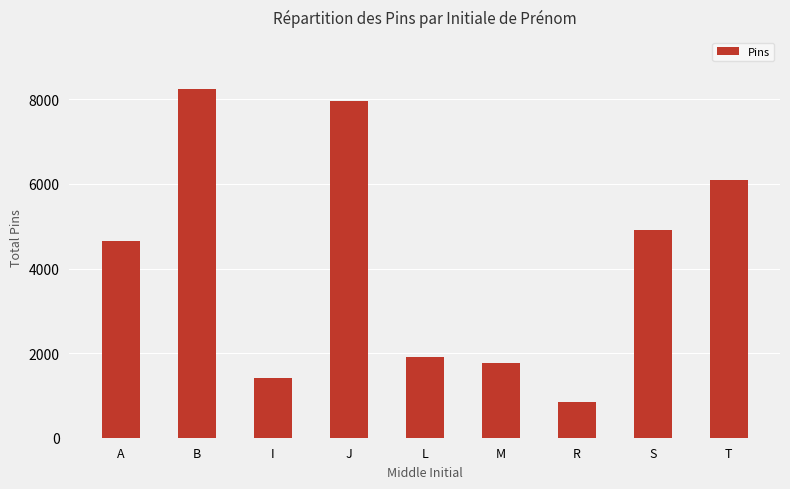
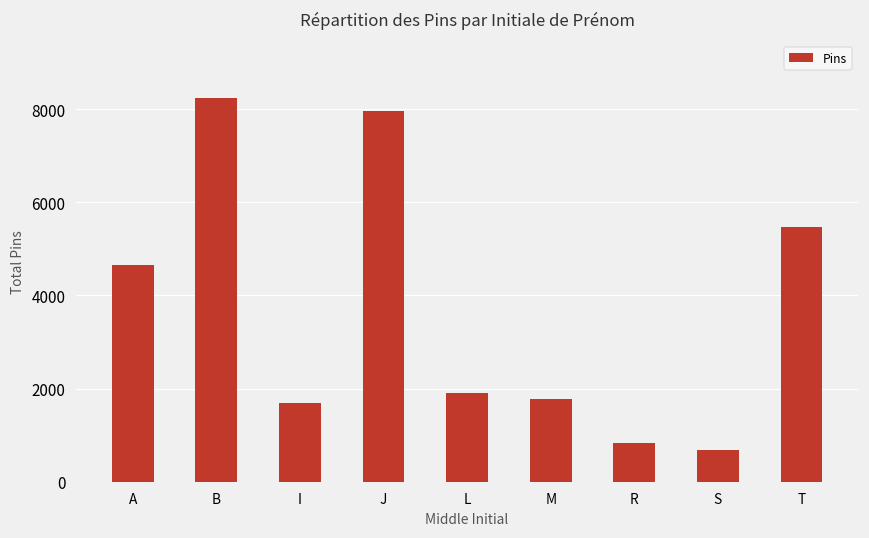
  {
    "A": 4700,
    "B": 8200,
-   "I": 1400,
+   "I": 1700,
    "J": 8000,
    "L": 1900,
    "M": 1800,
    "R": 800,
-   "S": 4900,
-   "T": 6100
+   "S": 700,
+   "T": 5500
  }
